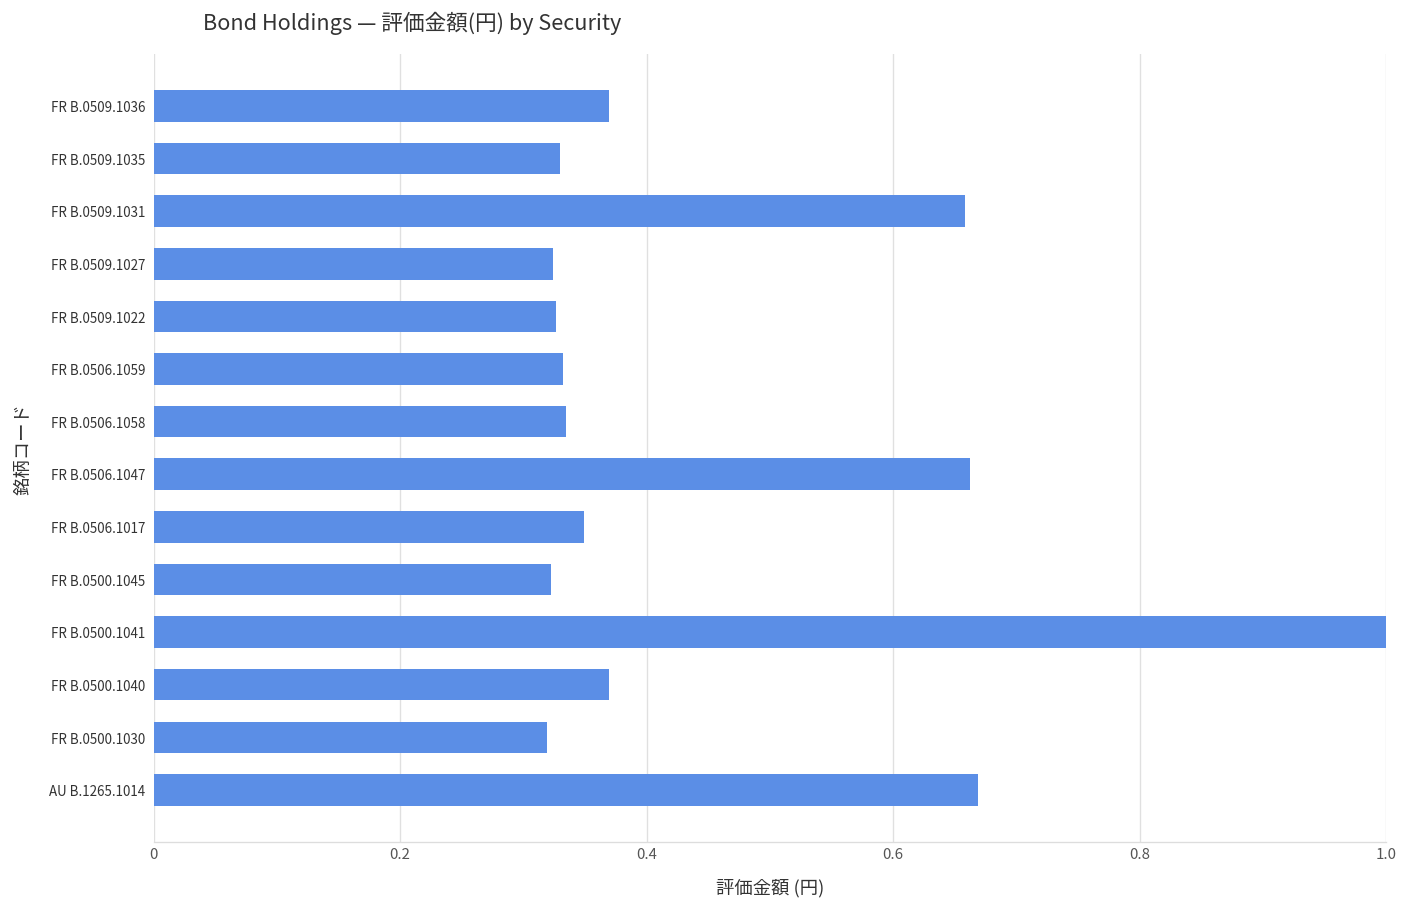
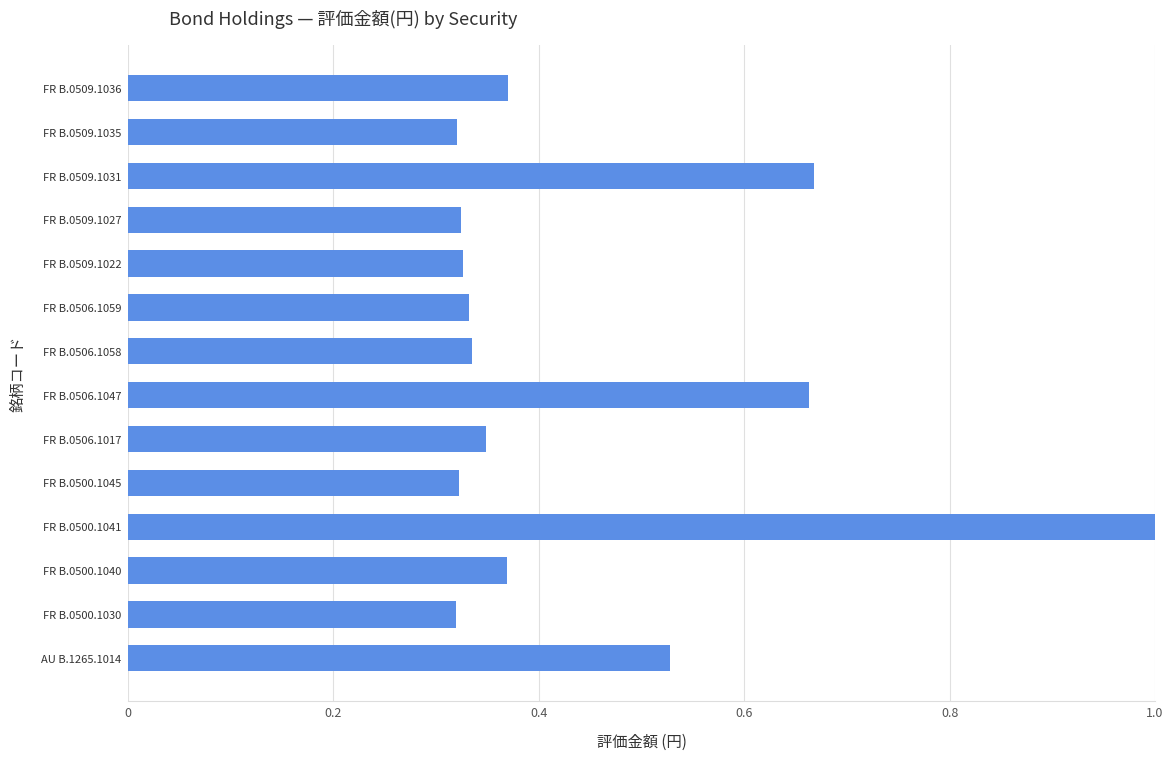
  {
    "FR B.0509.1036": 0.370,
-   "FR B.0509.1035": 0.329,
-   "FR B.0509.1031": 0.658,
+   "FR B.0509.1035": 0.321,
+   "FR B.0509.1031": 0.668,
    "FR B.0509.1027": 0.324,
    "FR B.0509.1022": 0.326,
    "FR B.0506.1059": 0.332,
    "FR B.0506.1058": 0.335,
    "FR B.0506.1047": 0.663,
    "FR B.0506.1017": 0.349,
    "FR B.0500.1045": 0.322,
    "FR B.0500.1041": 1.000,
    "FR B.0500.1040": 0.369,
    "FR B.0500.1030": 0.319,
-   "AU B.1265.1014": 0.669
+   "AU B.1265.1014": 0.527
  }
